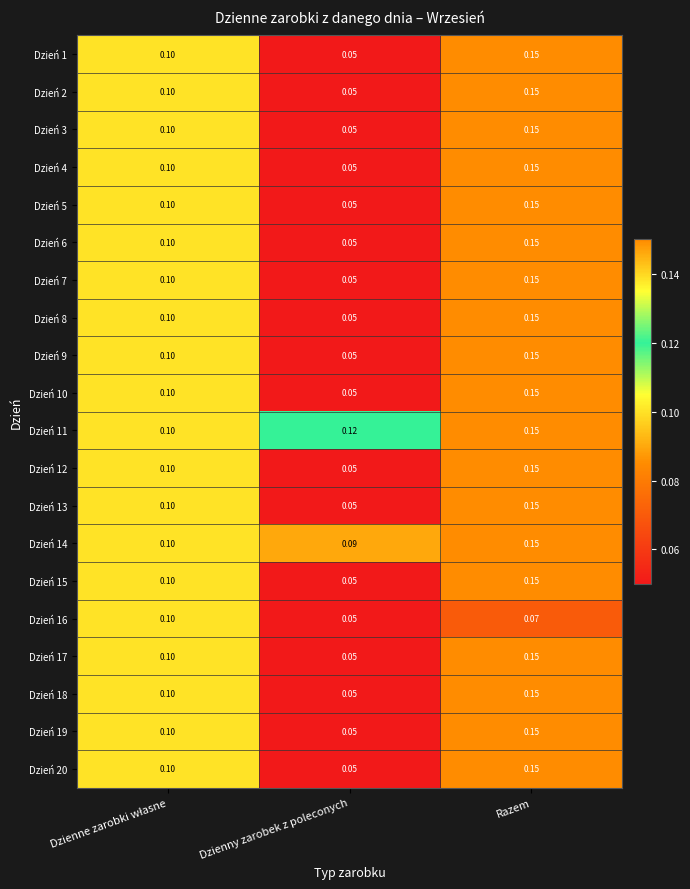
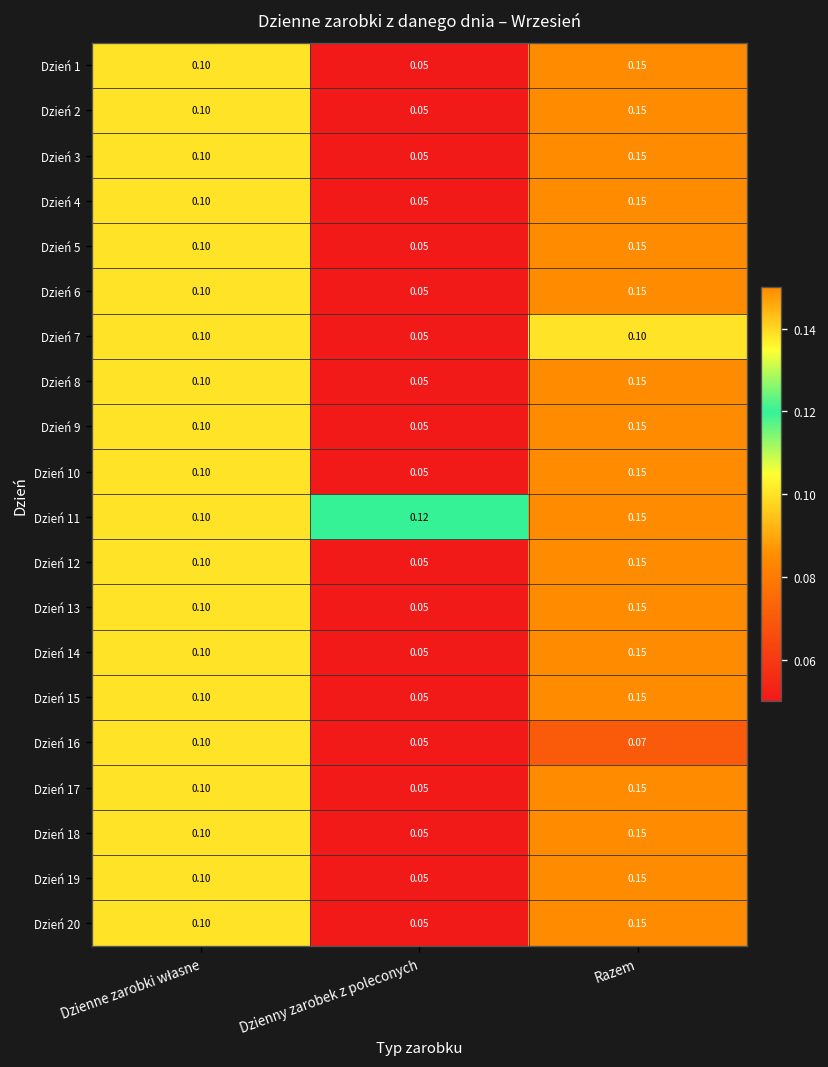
  {
    "Dzień 1": {
      "Dzienne zarobki własne": 0.10,
      "Dzienny zarobek z poleconych": 0.05,
      "Razem": 0.15
    },
    "Dzień 2": {
      "Dzienne zarobki własne": 0.10,
      "Dzienny zarobek z poleconych": 0.05,
      "Razem": 0.15
    },
    "Dzień 3": {
      "Dzienne zarobki własne": 0.10,
      "Dzienny zarobek z poleconych": 0.05,
      "Razem": 0.15
    },
    "Dzień 4": {
      "Dzienne zarobki własne": 0.10,
      "Dzienny zarobek z poleconych": 0.05,
      "Razem": 0.15
    },
    "Dzień 5": {
      "Dzienne zarobki własne": 0.10,
      "Dzienny zarobek z poleconych": 0.05,
      "Razem": 0.15
    },
    "Dzień 6": {
      "Dzienne zarobki własne": 0.10,
      "Dzienny zarobek z poleconych": 0.05,
      "Razem": 0.15
    },
    "Dzień 7": {
      "Dzienne zarobki własne": 0.10,
      "Dzienny zarobek z poleconych": 0.05,
-     "Razem": 0.15
+     "Razem": 0.10
    },
    "Dzień 8": {
      "Dzienne zarobki własne": 0.10,
      "Dzienny zarobek z poleconych": 0.05,
      "Razem": 0.15
    },
    "Dzień 9": {
      "Dzienne zarobki własne": 0.10,
      "Dzienny zarobek z poleconych": 0.05,
      "Razem": 0.15
    },
    "Dzień 10": {
      "Dzienne zarobki własne": 0.10,
      "Dzienny zarobek z poleconych": 0.05,
      "Razem": 0.15
    },
    "Dzień 11": {
      "Dzienne zarobki własne": 0.10,
      "Dzienny zarobek z poleconych": 0.12,
      "Razem": 0.15
    },
    "Dzień 12": {
      "Dzienne zarobki własne": 0.10,
      "Dzienny zarobek z poleconych": 0.05,
      "Razem": 0.15
    },
    "Dzień 13": {
      "Dzienne zarobki własne": 0.10,
      "Dzienny zarobek z poleconych": 0.05,
      "Razem": 0.15
    },
    "Dzień 14": {
      "Dzienne zarobki własne": 0.10,
-     "Dzienny zarobek z poleconych": 0.09,
+     "Dzienny zarobek z poleconych": 0.05,
      "Razem": 0.15
    },
    "Dzień 15": {
      "Dzienne zarobki własne": 0.10,
      "Dzienny zarobek z poleconych": 0.05,
      "Razem": 0.15
    },
    "Dzień 16": {
      "Dzienne zarobki własne": 0.10,
      "Dzienny zarobek z poleconych": 0.05,
      "Razem": 0.07
    },
    "Dzień 17": {
      "Dzienne zarobki własne": 0.10,
      "Dzienny zarobek z poleconych": 0.05,
      "Razem": 0.15
    },
    "Dzień 18": {
      "Dzienne zarobki własne": 0.10,
      "Dzienny zarobek z poleconych": 0.05,
      "Razem": 0.15
    },
    "Dzień 19": {
      "Dzienne zarobki własne": 0.10,
      "Dzienny zarobek z poleconych": 0.05,
      "Razem": 0.15
    },
    "Dzień 20": {
      "Dzienne zarobki własne": 0.10,
      "Dzienny zarobek z poleconych": 0.05,
      "Razem": 0.15
    }
  }
